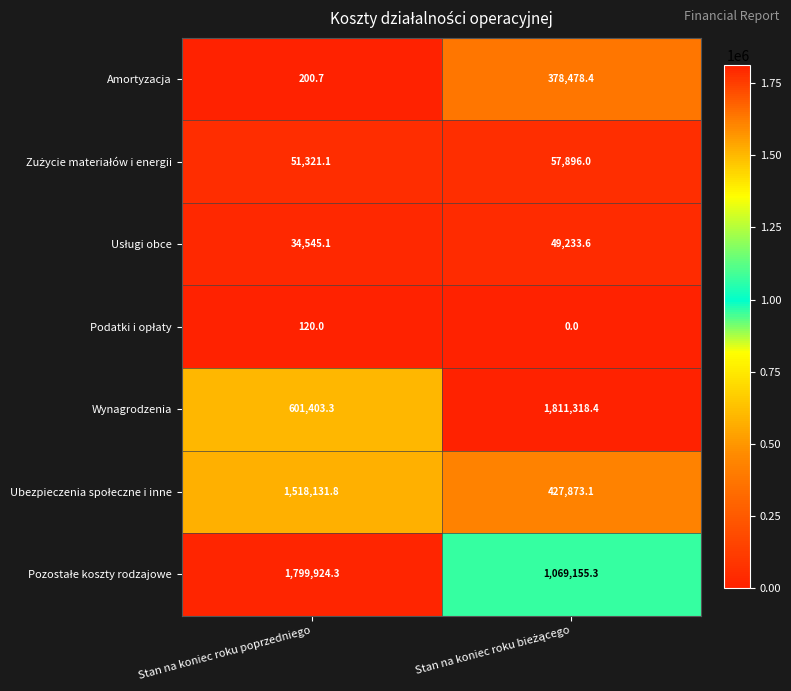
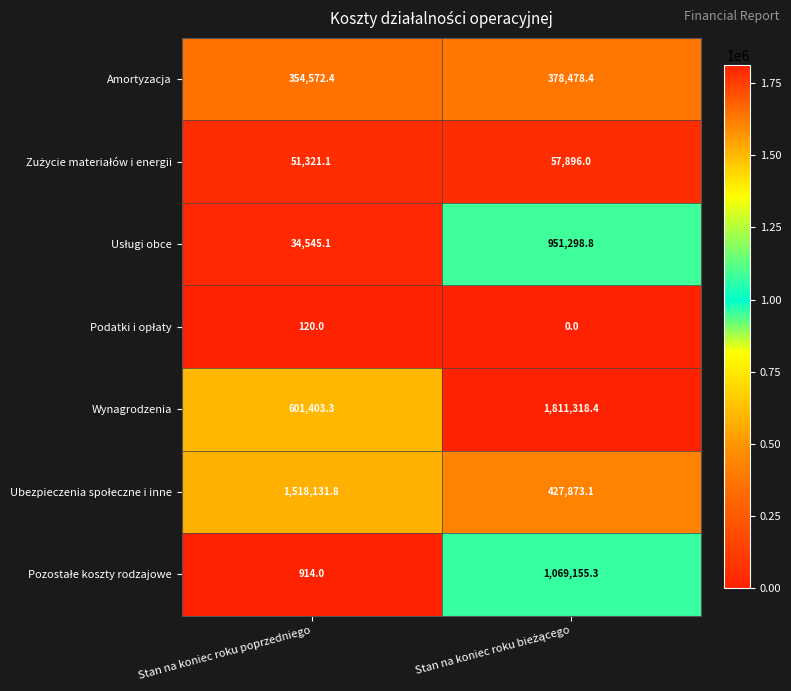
  {
    "Amortyzacja": {
-     "Stan na koniec roku poprzedniego": "200.7",
+     "Stan na koniec roku poprzedniego": "354,572.4",
      "Stan na koniec roku bieżącego": "378,478.4"
    },
    "Zużycie materiałów i energii": {
      "Stan na koniec roku poprzedniego": "51,321.1",
      "Stan na koniec roku bieżącego": "57,896.0"
    },
    "Usługi obce": {
      "Stan na koniec roku poprzedniego": "34,545.1",
-     "Stan na koniec roku bieżącego": "49,233.6"
+     "Stan na koniec roku bieżącego": "951,298.8"
    },
    "Podatki i opłaty": {
      "Stan na koniec roku poprzedniego": "120.0",
      "Stan na koniec roku bieżącego": "0.0"
    },
    "Wynagrodzenia": {
      "Stan na koniec roku poprzedniego": "601,403.3",
      "Stan na koniec roku bieżącego": "1,811,318.4"
    },
    "Ubezpieczenia społeczne i inne": {
      "Stan na koniec roku poprzedniego": "1,518,131.8",
      "Stan na koniec roku bieżącego": "427,873.1"
    },
    "Pozostałe koszty rodzajowe": {
-     "Stan na koniec roku poprzedniego": "1,799,924.3",
+     "Stan na koniec roku poprzedniego": "914.0",
      "Stan na koniec roku bieżącego": "1,069,155.3"
    }
  }
